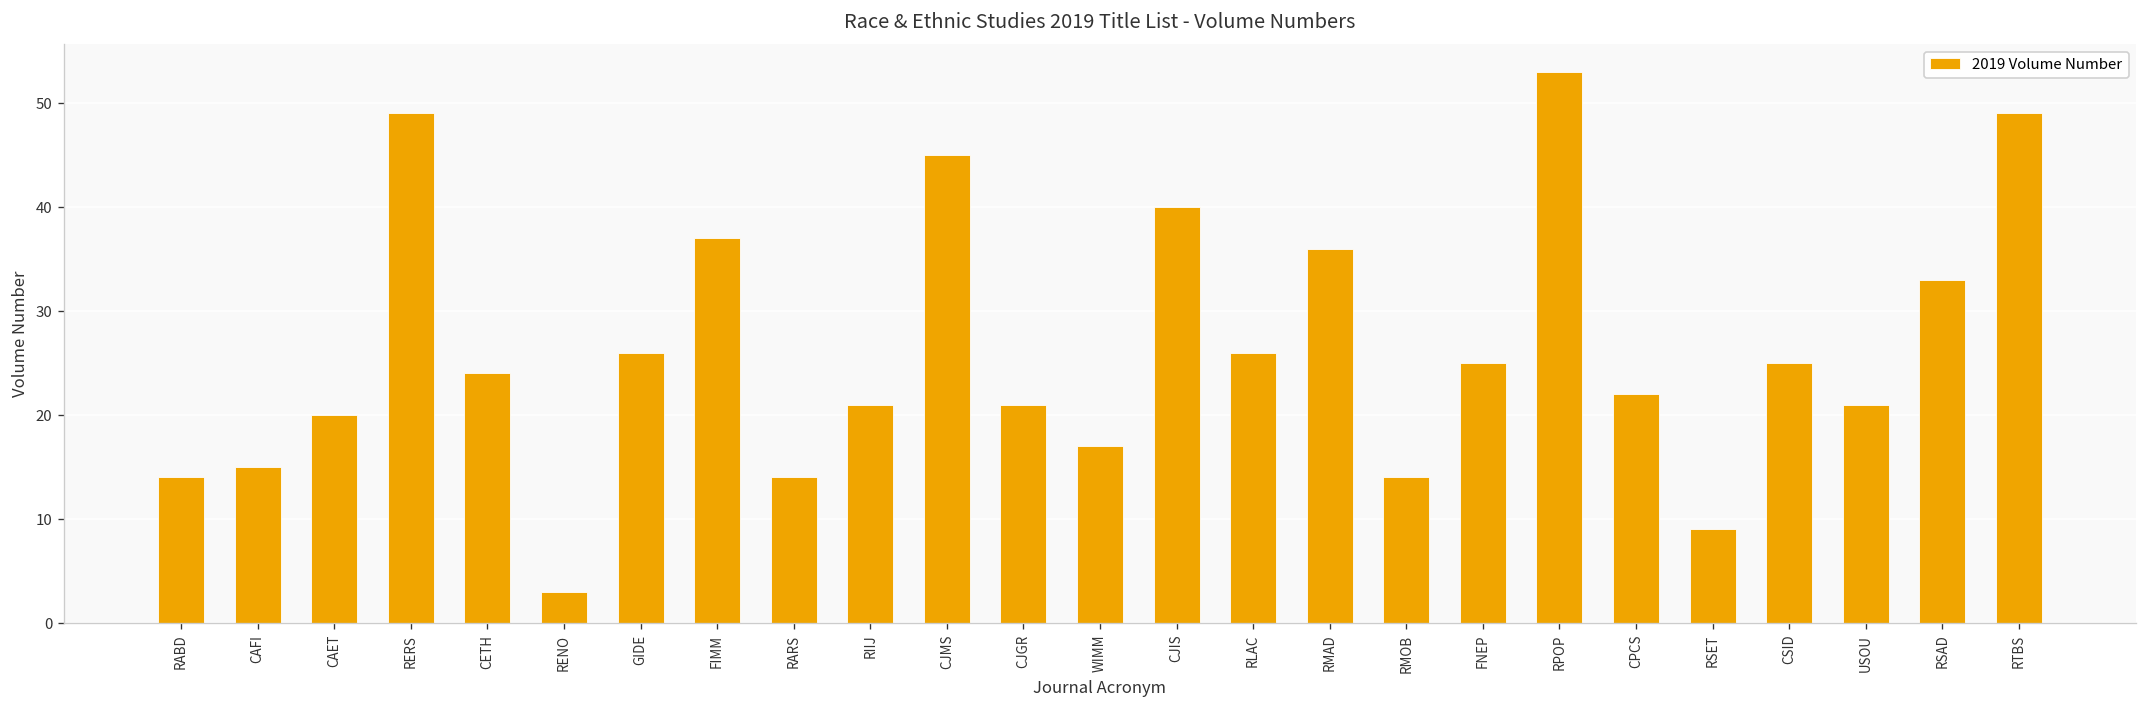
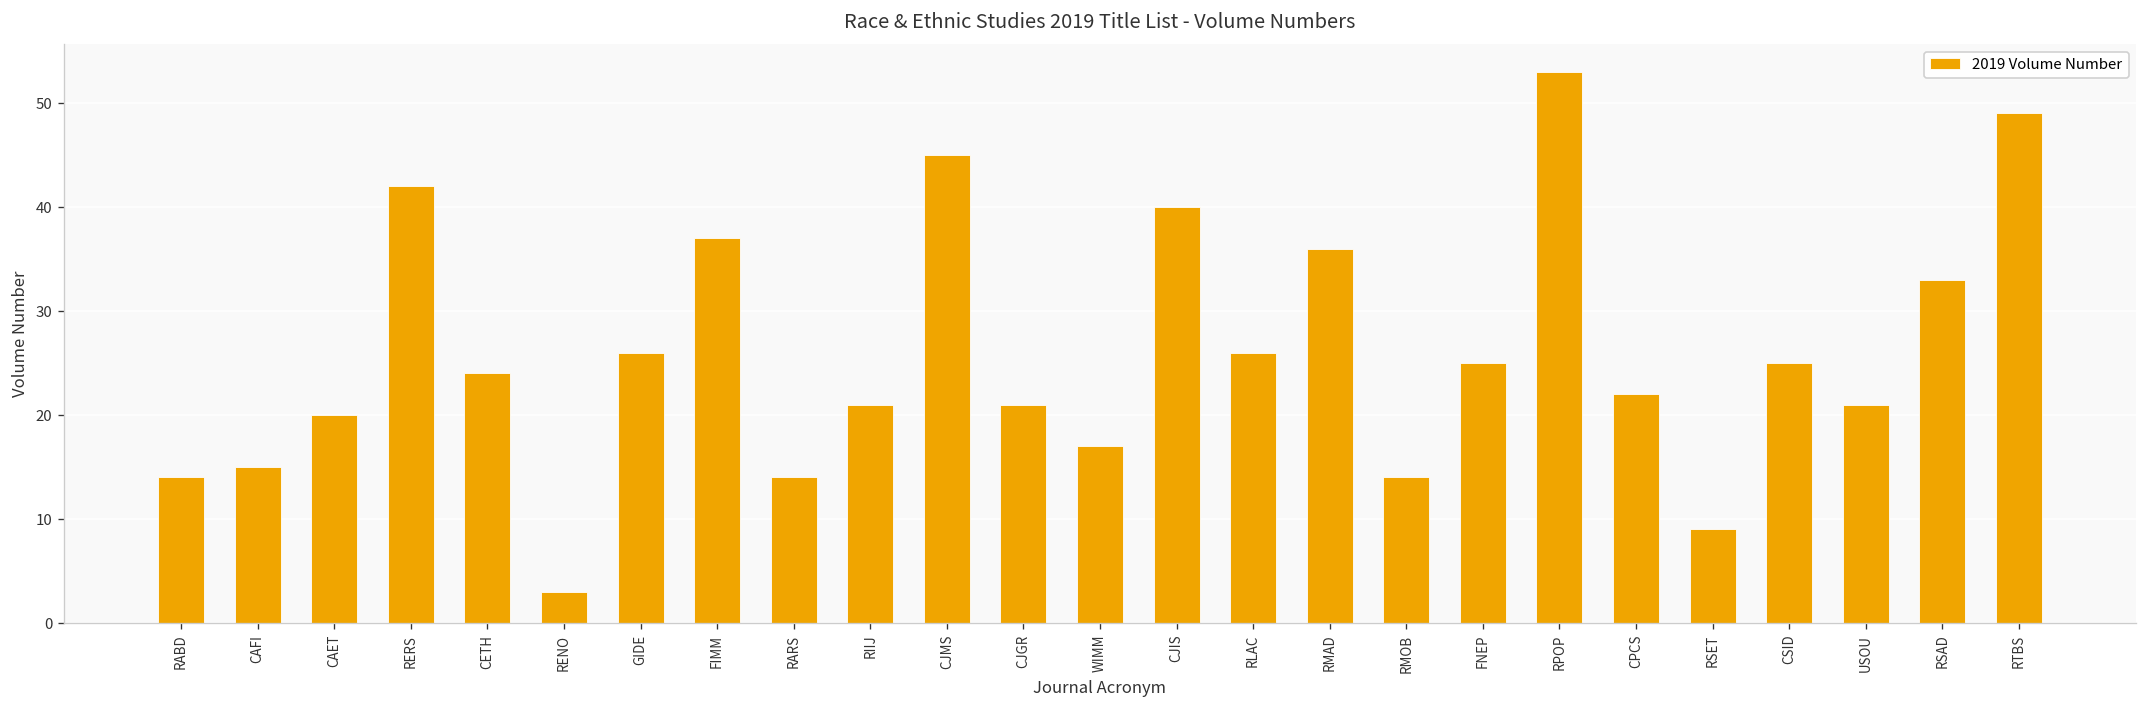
  {
    "RABD": 14,
    "CAFI": 15,
    "CAET": 20,
-   "RERS": 49,
+   "RERS": 42,
    "CETH": 24,
    "RENO": 3,
    "GIDE": 26,
    "FIMM": 37,
    "RARS": 14,
    "RIIJ": 21,
    "CJMS": 45,
    "CJGR": 21,
    "WIMM": 17,
    "CJIS": 40,
    "RLAC": 26,
    "RMAD": 36,
    "RMOB": 14,
    "FNEP": 25,
    "RPOP": 53,
    "CPCS": 22,
    "RSET": 9,
    "CSID": 25,
    "USOU": 21,
    "RSAD": 33,
    "RTBS": 49
  }
